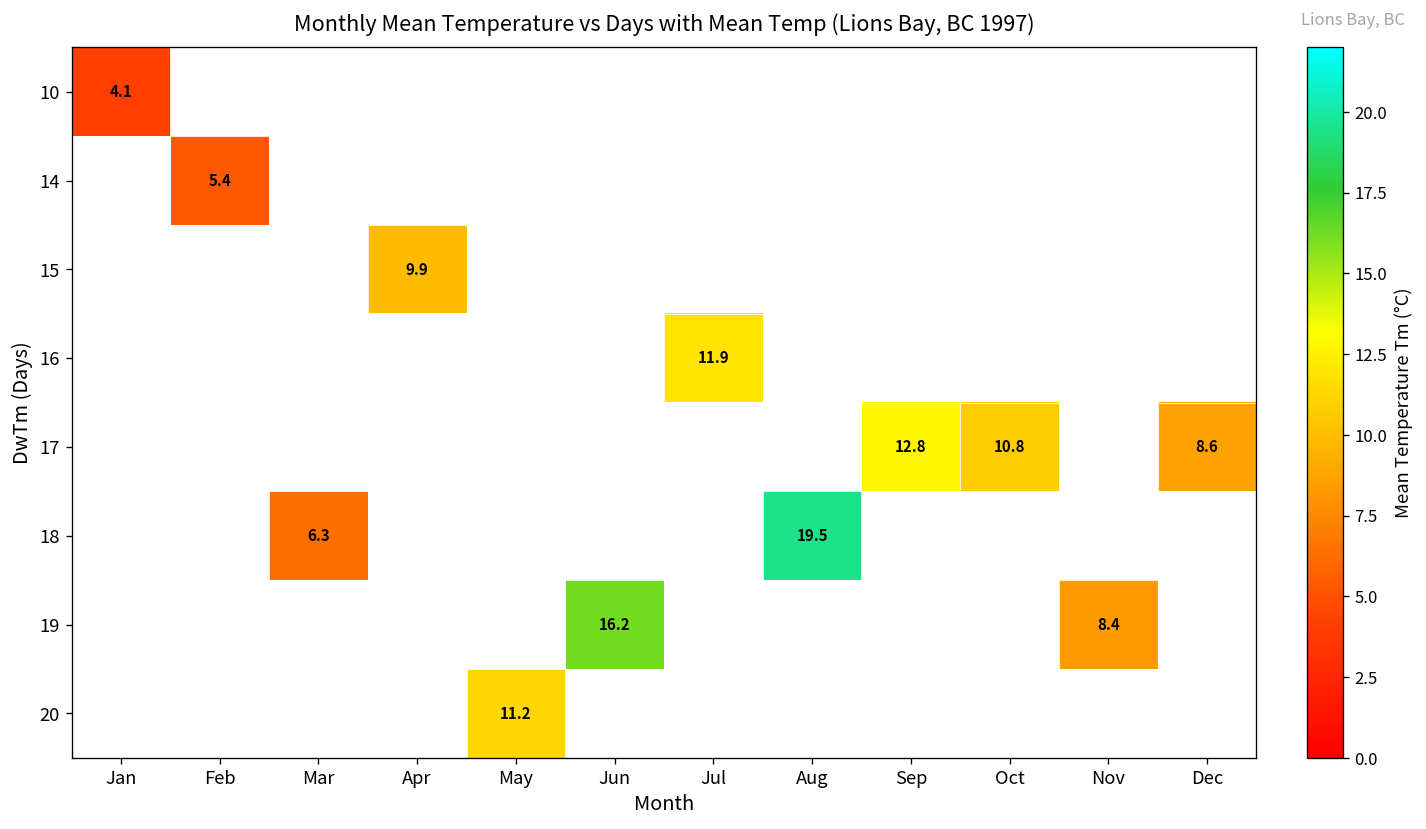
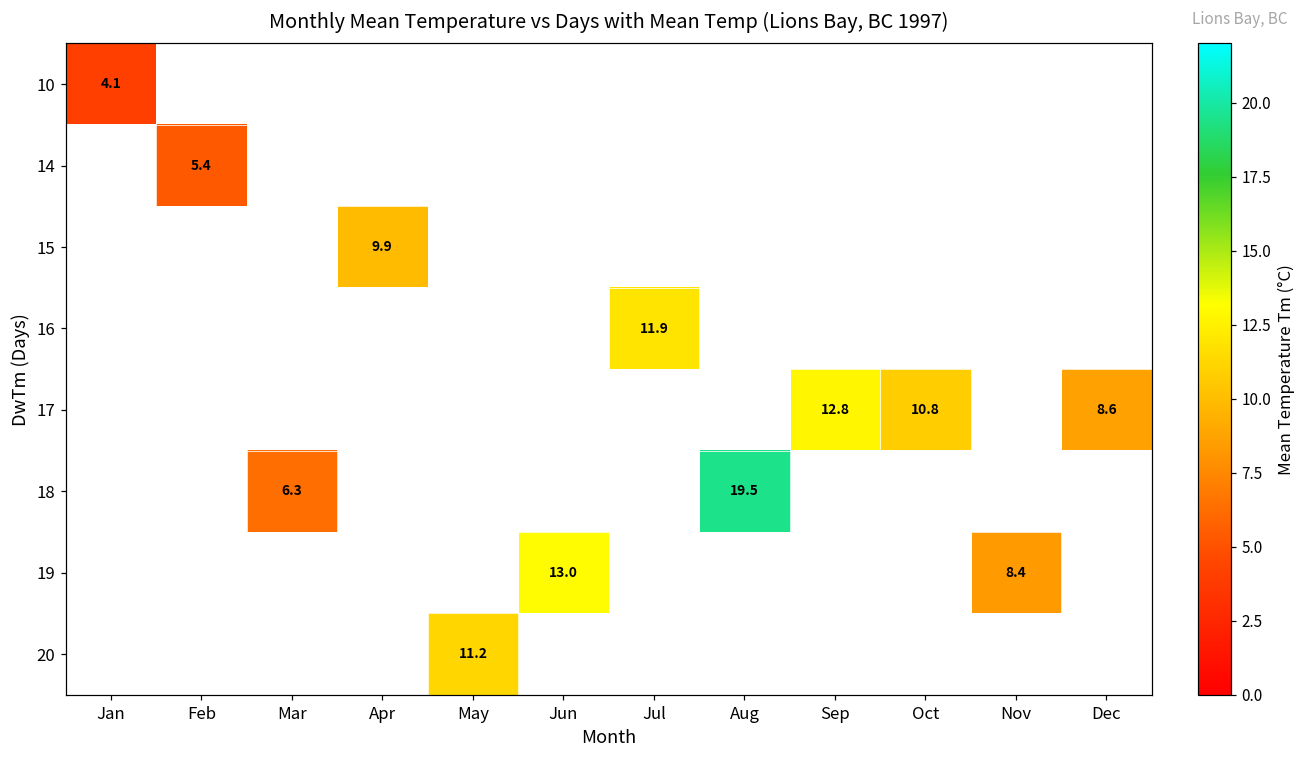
  {
    "10": {
      "Jan": 4.1
    },
    "14": {
      "Feb": 5.4
    },
    "15": {
      "Apr": 9.9
    },
    "16": {
      "Jul": 11.9
    },
    "17": {
      "Sep": 12.8,
      "Oct": 10.8,
      "Dec": 8.6
    },
    "18": {
      "Mar": 6.3,
      "Aug": 19.5
    },
    "19": {
-     "Jun": 16.2,
+     "Jun": 13.0,
      "Nov": 8.4
    },
    "20": {
      "May": 11.2
    }
  }
